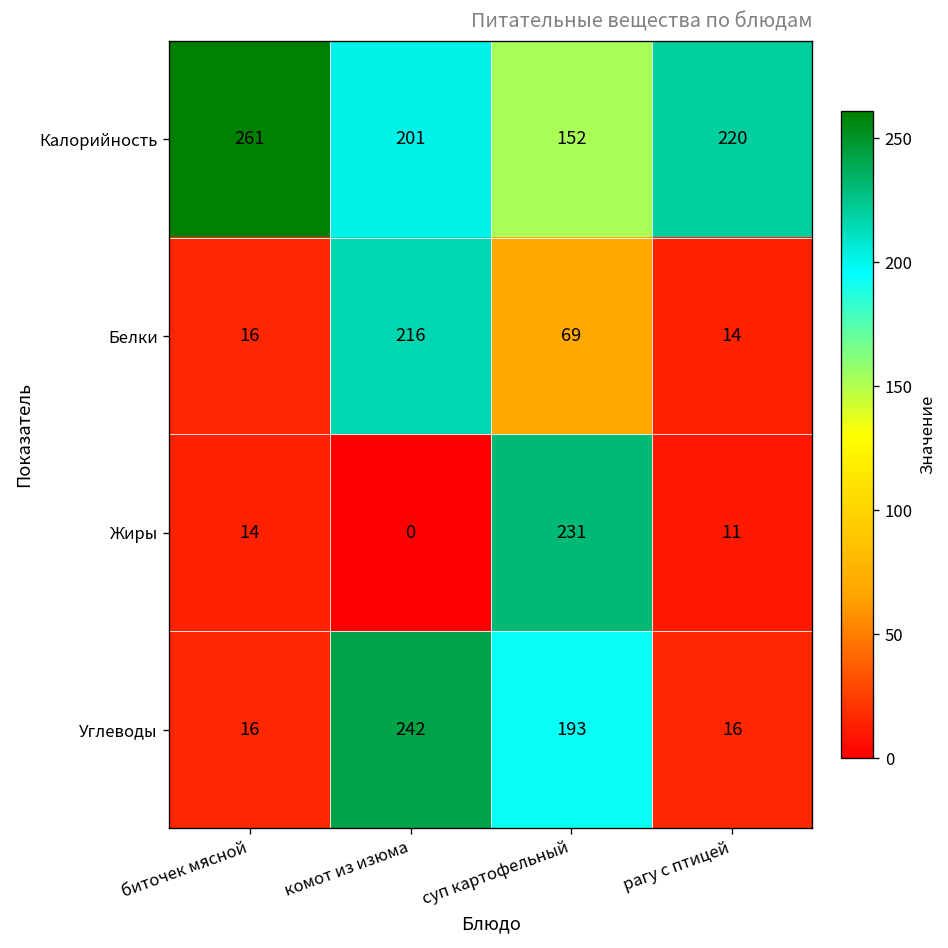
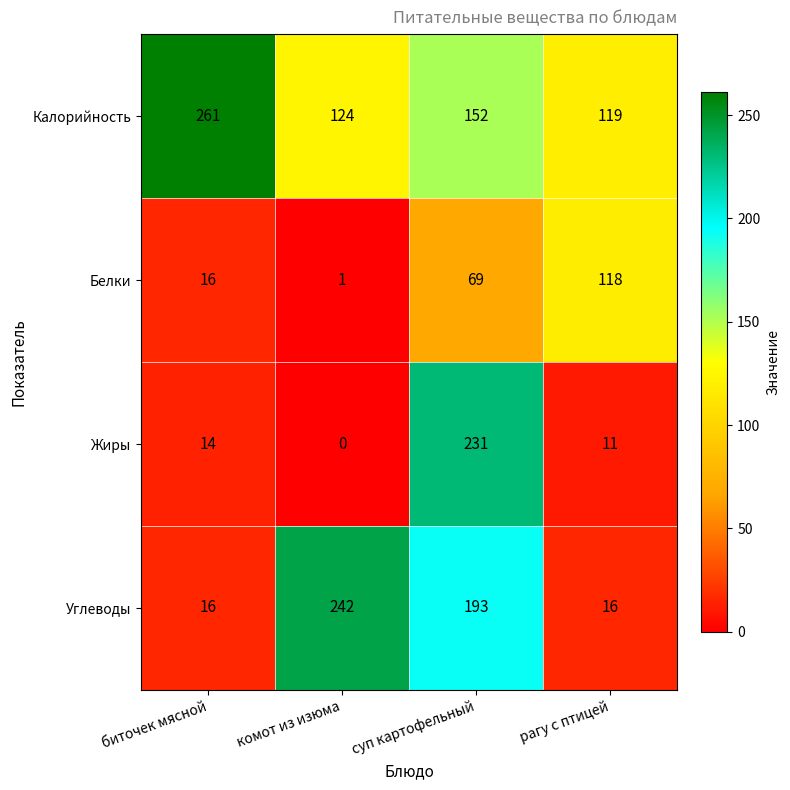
  {
    "Калорийность": {
      "биточек мясной": 261,
-     "комот из изюма": 201,
+     "комот из изюма": 124,
      "суп картофельный": 152,
-     "рагу с птицей": 220
+     "рагу с птицей": 119
    },
    "Белки": {
      "биточек мясной": 16,
-     "комот из изюма": 216,
+     "комот из изюма": 1,
      "суп картофельный": 69,
-     "рагу с птицей": 14
+     "рагу с птицей": 118
    },
    "Жиры": {
      "биточек мясной": 14,
      "комот из изюма": 0,
      "суп картофельный": 231,
      "рагу с птицей": 11
    },
    "Углеводы": {
      "биточек мясной": 16,
      "комот из изюма": 242,
      "суп картофельный": 193,
      "рагу с птицей": 16
    }
  }
